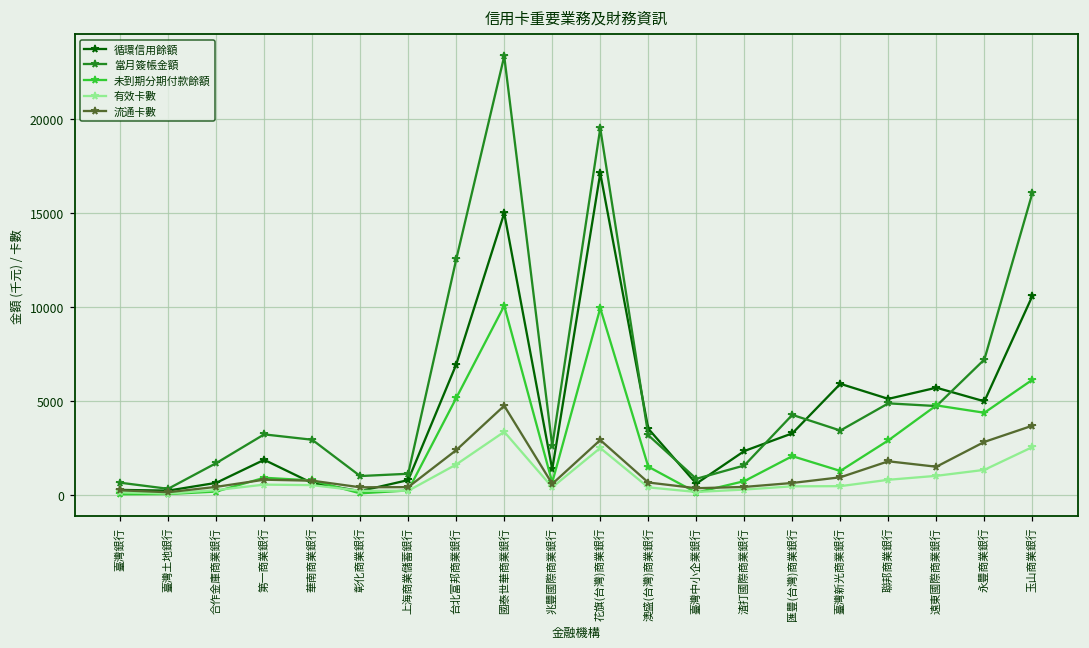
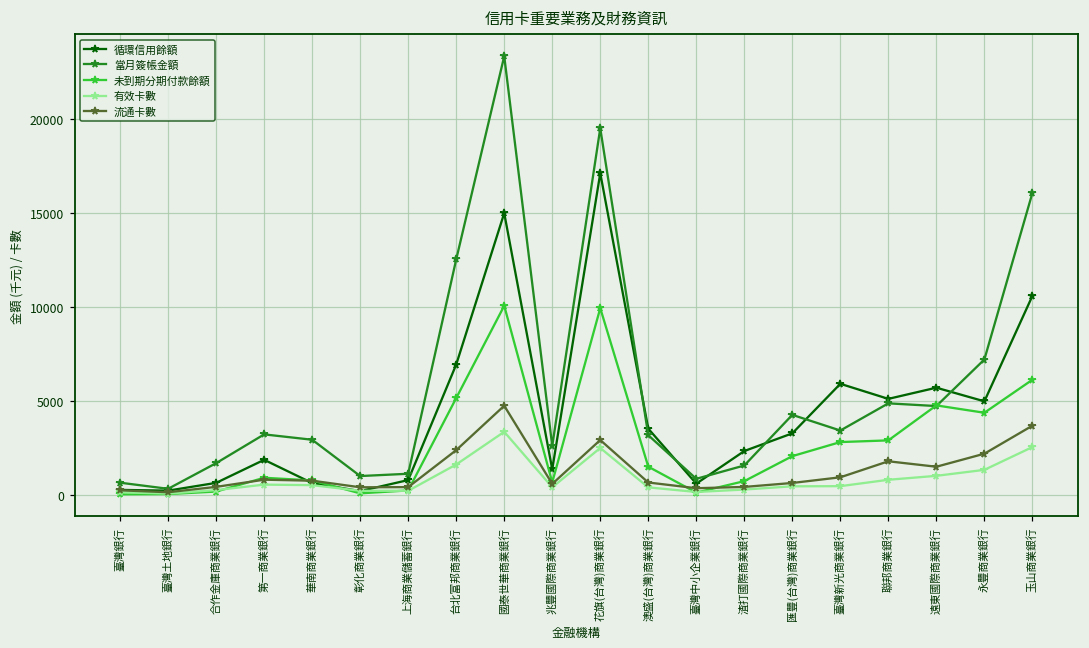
  {
    "循環信用餘額": {
      "合作金庫商業銀行": 600,
      "第一商業銀行": 1800,
      "上海商業儲蓄銀行": 800,
      "台北富邦商業銀行": 6900,
      "國泰世華商業銀行": 15000,
      "兆豐國際商業銀行": 1300,
      "花旗(台灣)商業銀行": 17100,
      "澳盛(台灣)商業銀行": 3500,
      "臺灣中小企業銀行": 600,
      "渣打國際商業銀行": 2300,
      "匯豐(台灣)商業銀行": 3300,
      "臺灣新光商業銀行": 5900,
      "聯邦商業銀行": 5100,
      "遠東國際商業銀行": 5700,
      "永豐商業銀行": 5000,
      "玉山商業銀行": 10600
    },
    "當月簽帳金額": {
      "臺灣銀行": 600,
      "合作金庫商業銀行": 1700,
      "第一商業銀行": 3200,
      "華南商業銀行": 2900,
      "彰化商業銀行": 1000,
      "上海商業儲蓄銀行": 1100,
      "台北富邦商業銀行": 12500,
      "國泰世華商業銀行": 23300,
      "兆豐國際商業銀行": 2600,
      "花旗(台灣)商業銀行": 19500,
      "澳盛(台灣)商業銀行": 3200,
      "臺灣中小企業銀行": 800,
      "渣打國際商業銀行": 1500,
      "匯豐(台灣)商業銀行": 4200,
      "臺灣新光商業銀行": 3400,
      "聯邦商業銀行": 4900,
      "永豐商業銀行": 7200,
      "玉山商業銀行": 16100
    },
    "未到期分期付款餘額": {
      "台北富邦商業銀行": 5100,
      "國泰世華商業銀行": 10000,
      "花旗(台灣)商業銀行": 9900,
      "澳盛(台灣)商業銀行": 1500,
      "渣打國際商業銀行": 700,
      "匯豐(台灣)商業銀行": 2000,
-     "臺灣新光商業銀行": 1300,
+     "臺灣新光商業銀行": 2800,
      "聯邦商業銀行": 2900,
      "永豐商業銀行": 4400,
      "玉山商業銀行": 6100
    },
    "有效卡數": {
      "第一商業銀行": 500,
      "台北富邦商業銀行": 1600,
      "國泰世華商業銀行": 3300,
      "兆豐國際商業銀行": 400,
      "花旗(台灣)商業銀行": 2500,
      "澳盛(台灣)商業銀行": 400,
      "匯豐(台灣)商業銀行": 400,
      "臺灣新光商業銀行": 400,
      "聯邦商業銀行": 800,
      "遠東國際商業銀行": 1000,
      "永豐商業銀行": 1300,
      "玉山商業銀行": 2500
    },
    "流通卡數": {
      "合作金庫商業銀行": 400,
      "彰化商業銀行": 400,
      "上海商業儲蓄銀行": 400,
      "台北富邦商業銀行": 2400,
      "國泰世華商業銀行": 4700,
      "花旗(台灣)商業銀行": 2900,
      "澳盛(台灣)商業銀行": 600,
      "臺灣中小企業銀行": 300,
      "匯豐(台灣)商業銀行": 600,
      "臺灣新光商業銀行": 900,
      "聯邦商業銀行": 1800,
      "遠東國際商業銀行": 1500,
-     "永豐商業銀行": 2800,
+     "永豐商業銀行": 2200,
      "玉山商業銀行": 3700
    }
  }
